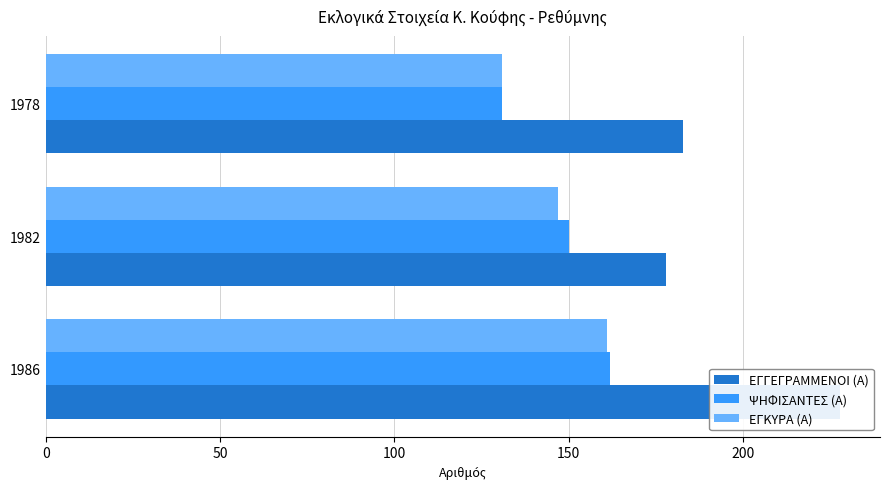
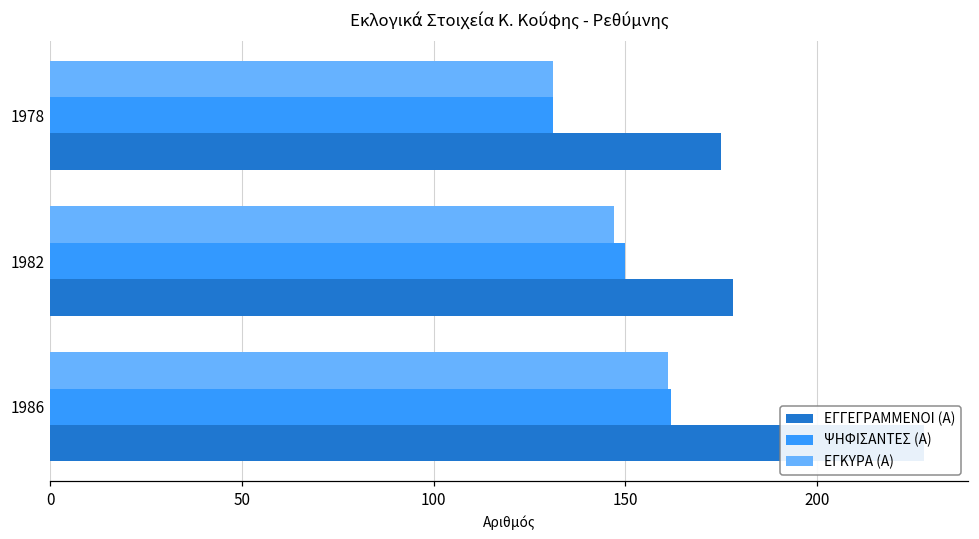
  {
    "ΕΓΓΕΓΡΑΜΜΕΝΟΙ (Α)": {
-     "1978": 183,
+     "1978": 175,
      "1982": 178
    }
  }
